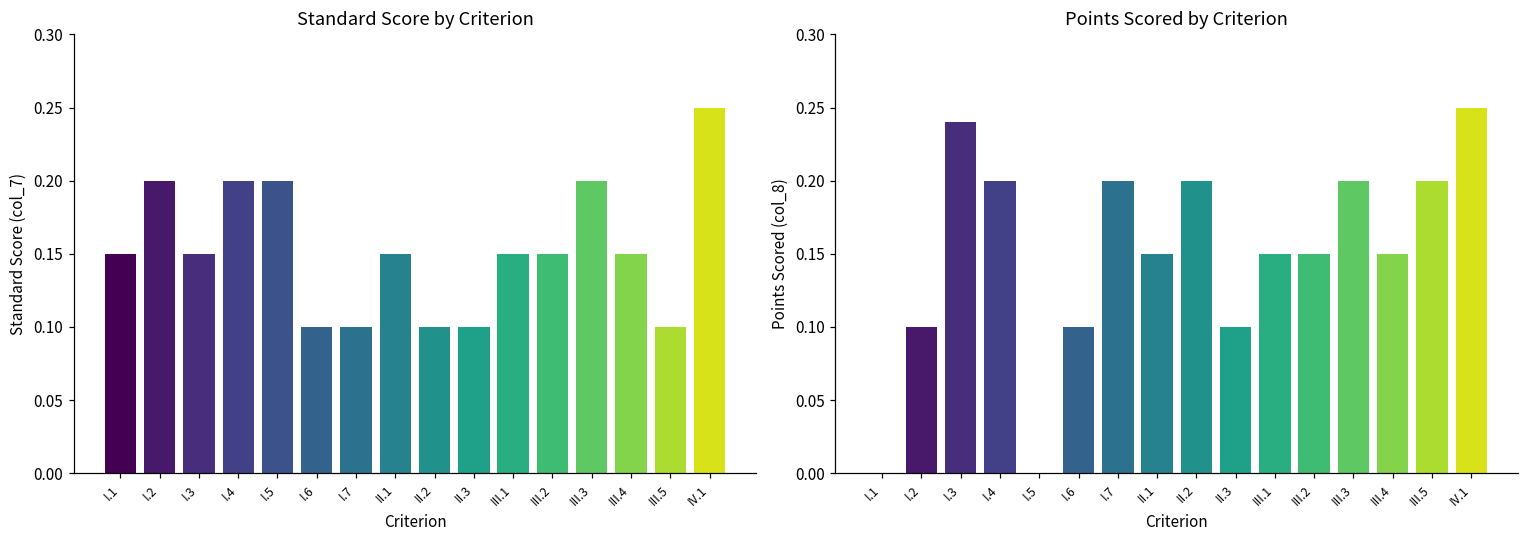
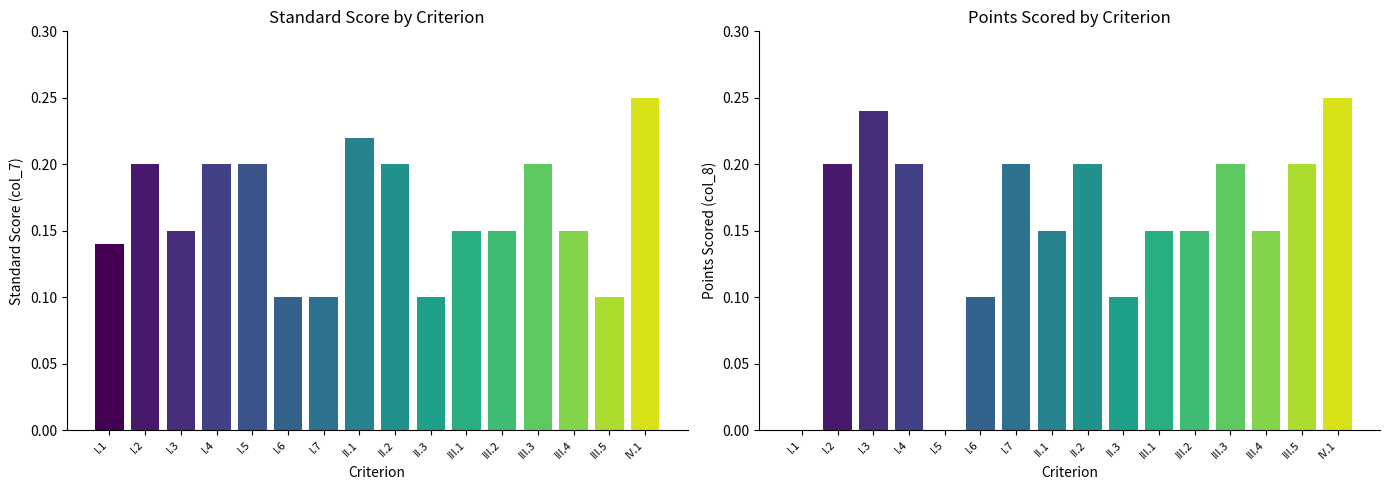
  {
    "Standard Score by Criterion": {
-     "I.1": 0.15,
+     "I.1": 0.14,
      "I.2": 0.20,
      "I.3": 0.15,
      "I.4": 0.20,
      "I.5": 0.20,
      "I.6": 0.10,
      "I.7": 0.10,
-     "II.1": 0.15,
-     "II.2": 0.1,
+     "II.1": 0.22,
+     "II.2": 0.2,
      "II.3": 0.10,
      "III.1": 0.15,
      "III.2": 0.15,
      "III.3": 0.20,
      "III.4": 0.15,
      "III.5": 0.10,
      "IV.1": 0.25
    },
    "Points Scored by Criterion": {
      "I.1": 0.0,
-     "I.2": 0.1,
+     "I.2": 0.2,
      "I.3": 0.240,
      "I.4": 0.2,
      "I.5": 0.0,
      "I.6": 0.1,
      "I.7": 0.2,
      "II.1": 0.150,
      "II.2": 0.2,
      "II.3": 0.1,
      "III.1": 0.150,
      "III.2": 0.150,
      "III.3": 0.2,
      "III.4": 0.150,
      "III.5": 0.2,
      "IV.1": 0.250
    }
  }
